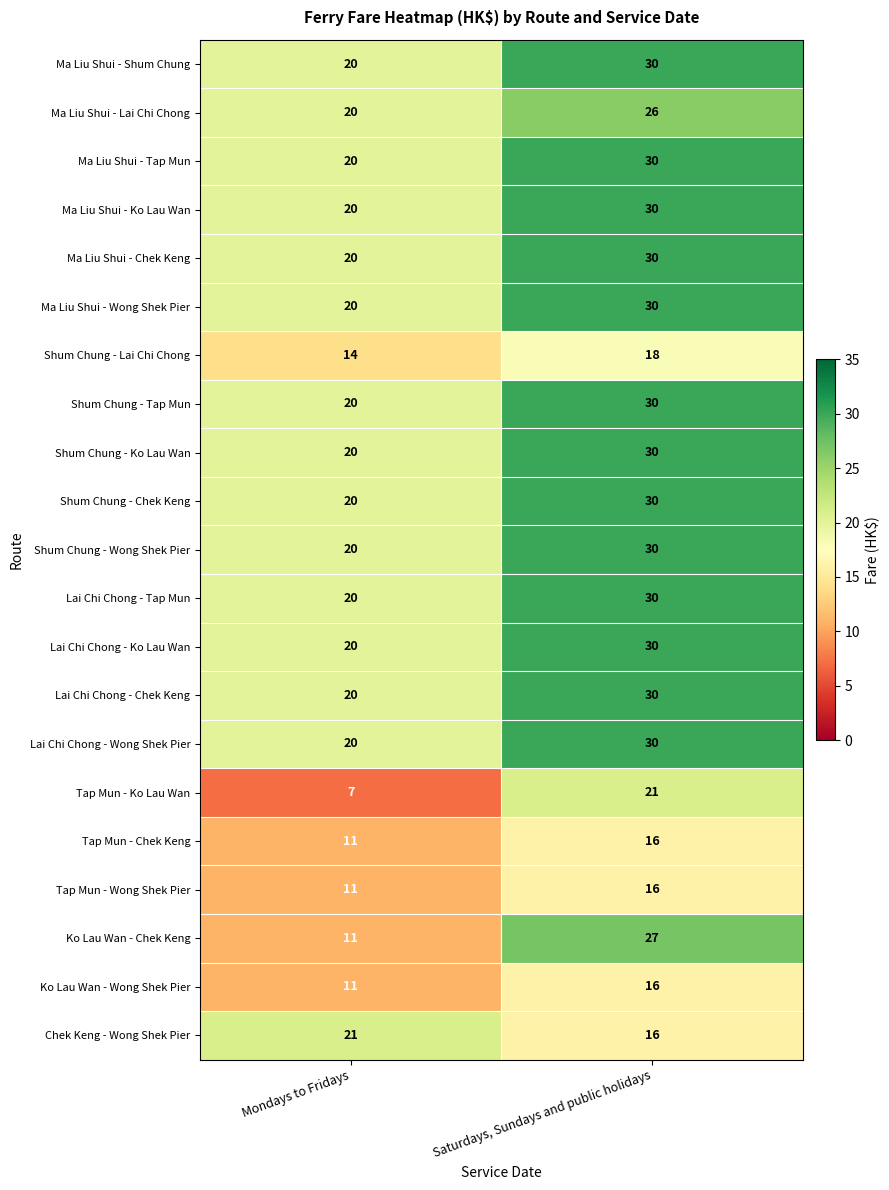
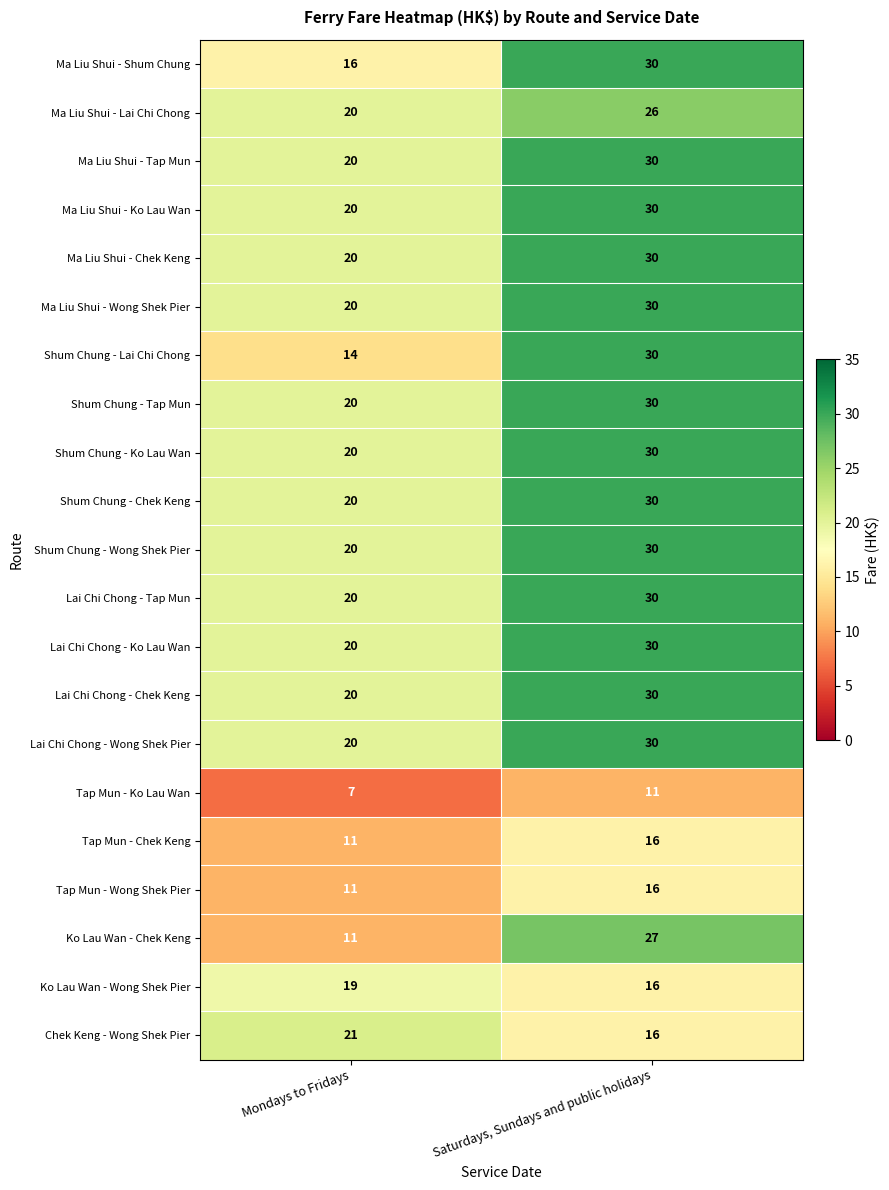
  {
    "Ma Liu Shui - Shum Chung": {
-     "Mondays to Fridays": 20,
+     "Mondays to Fridays": 16,
      "Saturdays, Sundays and public holidays": 30
    },
    "Ma Liu Shui - Lai Chi Chong": {
      "Mondays to Fridays": 20,
      "Saturdays, Sundays and public holidays": 26
    },
    "Ma Liu Shui - Tap Mun": {
      "Mondays to Fridays": 20,
      "Saturdays, Sundays and public holidays": 30
    },
    "Ma Liu Shui - Ko Lau Wan": {
      "Mondays to Fridays": 20,
      "Saturdays, Sundays and public holidays": 30
    },
    "Ma Liu Shui - Chek Keng": {
      "Mondays to Fridays": 20,
      "Saturdays, Sundays and public holidays": 30
    },
    "Ma Liu Shui - Wong Shek Pier": {
      "Mondays to Fridays": 20,
      "Saturdays, Sundays and public holidays": 30
    },
    "Shum Chung - Lai Chi Chong": {
      "Mondays to Fridays": 14,
-     "Saturdays, Sundays and public holidays": 18
+     "Saturdays, Sundays and public holidays": 30
    },
    "Shum Chung - Tap Mun": {
      "Mondays to Fridays": 20,
      "Saturdays, Sundays and public holidays": 30
    },
    "Shum Chung - Ko Lau Wan": {
      "Mondays to Fridays": 20,
      "Saturdays, Sundays and public holidays": 30
    },
    "Shum Chung - Chek Keng": {
      "Mondays to Fridays": 20,
      "Saturdays, Sundays and public holidays": 30
    },
    "Shum Chung - Wong Shek Pier": {
      "Mondays to Fridays": 20,
      "Saturdays, Sundays and public holidays": 30
    },
    "Lai Chi Chong - Tap Mun": {
      "Mondays to Fridays": 20,
      "Saturdays, Sundays and public holidays": 30
    },
    "Lai Chi Chong - Ko Lau Wan": {
      "Mondays to Fridays": 20,
      "Saturdays, Sundays and public holidays": 30
    },
    "Lai Chi Chong - Chek Keng": {
      "Mondays to Fridays": 20,
      "Saturdays, Sundays and public holidays": 30
    },
    "Lai Chi Chong - Wong Shek Pier": {
      "Mondays to Fridays": 20,
      "Saturdays, Sundays and public holidays": 30
    },
    "Tap Mun - Ko Lau Wan": {
      "Mondays to Fridays": 7,
-     "Saturdays, Sundays and public holidays": 21
+     "Saturdays, Sundays and public holidays": 11
    },
    "Tap Mun - Chek Keng": {
      "Mondays to Fridays": 11,
      "Saturdays, Sundays and public holidays": 16
    },
    "Tap Mun - Wong Shek Pier": {
      "Mondays to Fridays": 11,
      "Saturdays, Sundays and public holidays": 16
    },
    "Ko Lau Wan - Chek Keng": {
      "Mondays to Fridays": 11,
      "Saturdays, Sundays and public holidays": 27
    },
    "Ko Lau Wan - Wong Shek Pier": {
-     "Mondays to Fridays": 11,
+     "Mondays to Fridays": 19,
      "Saturdays, Sundays and public holidays": 16
    },
    "Chek Keng - Wong Shek Pier": {
      "Mondays to Fridays": 21,
      "Saturdays, Sundays and public holidays": 16
    }
  }
